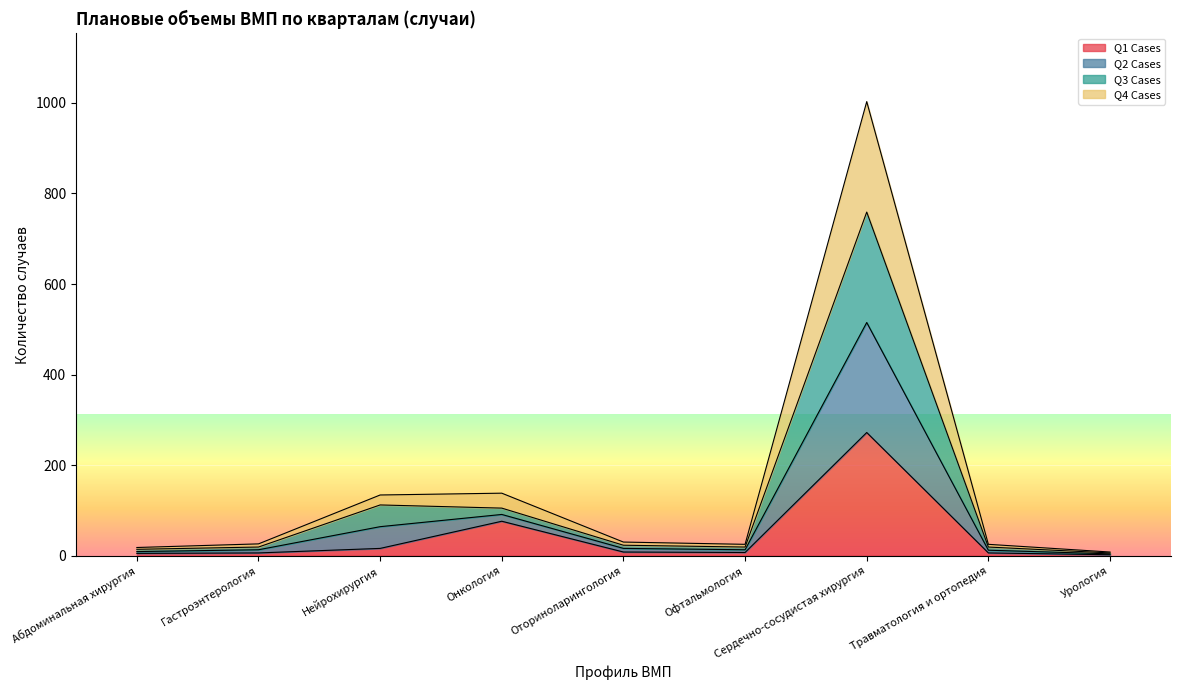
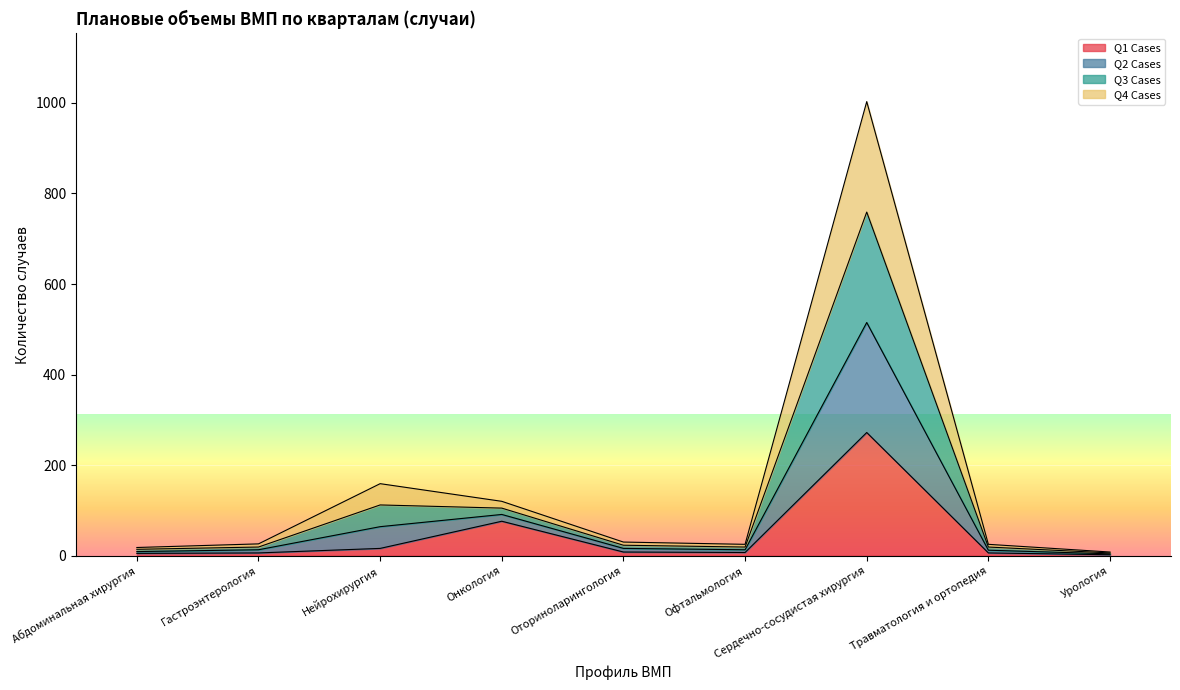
  {
    "Q1 Cases": {
      "Гастроэнтерология": 10,
      "Нейрохирургия": 20,
      "Онкология": 80,
      "Оториноларингология": 10,
      "Офтальмология": 10,
      "Сердечно-сосудистая хирургия": 270,
      "Травматология и ортопедия": 10
    },
    "Q4 Cases": {
      "Гастроэнтерология": 10,
-     "Нейрохирургия": 20,
-     "Онкология": 30,
+     "Нейрохирургия": 50,
+     "Онкология": 20,
      "Оториноларингология": 10,
      "Офтальмология": 10,
      "Сердечно-сосудистая хирургия": 240,
      "Травматология и ортопедия": 10
    }
  }
